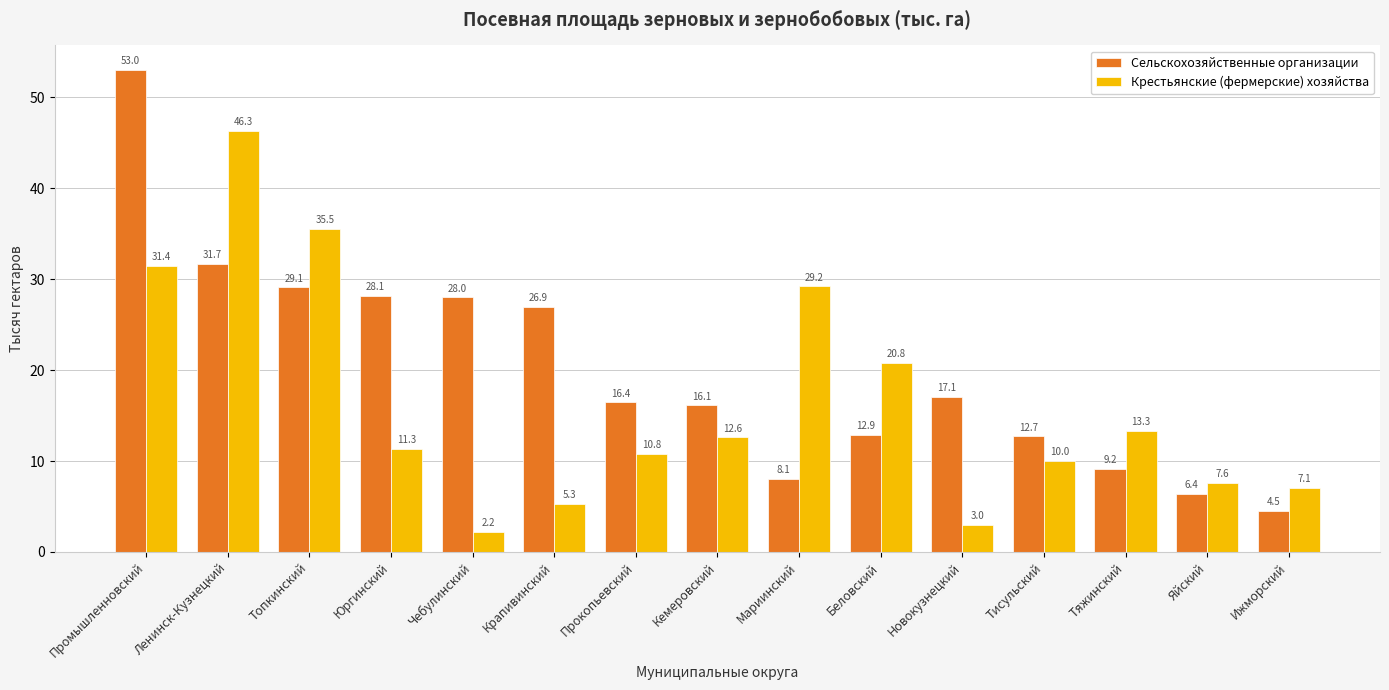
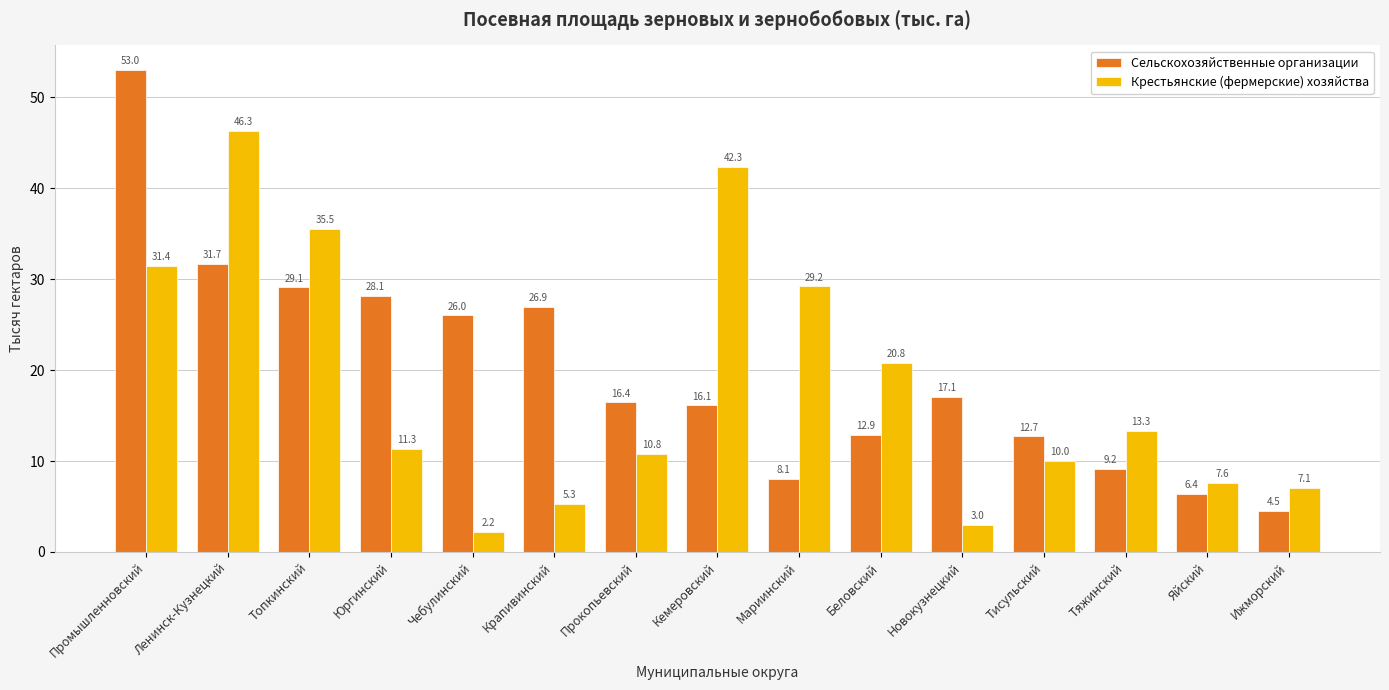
  {
    "Сельскохозяйственные организации": {
      "Промышленновский": 53.0,
      "Ленинск-Кузнецкий": 31.7,
      "Топкинский": 29.1,
      "Юргинский": 28.1,
-     "Чебулинский": 28.0,
+     "Чебулинский": 26.0,
      "Крапивинский": 26.9,
      "Прокопьевский": 16.4,
      "Кемеровский": 16.1,
      "Мариинский": 8.1,
      "Беловский": 12.9,
      "Новокузнецкий": 17.1,
      "Тисульский": 12.7,
      "Тяжинский": 9.2,
      "Яйский": 6.4,
      "Ижморский": 4.5
    },
    "Крестьянские (фермерские) хозяйства": {
      "Промышленновский": 31.4,
      "Ленинск-Кузнецкий": 46.3,
      "Топкинский": 35.5,
      "Юргинский": 11.3,
      "Чебулинский": 2.2,
      "Крапивинский": 5.3,
      "Прокопьевский": 10.8,
-     "Кемеровский": 12.6,
+     "Кемеровский": 42.3,
      "Мариинский": 29.2,
      "Беловский": 20.8,
      "Новокузнецкий": 3.0,
      "Тисульский": 10.0,
      "Тяжинский": 13.3,
      "Яйский": 7.6,
      "Ижморский": 7.1
    }
  }
